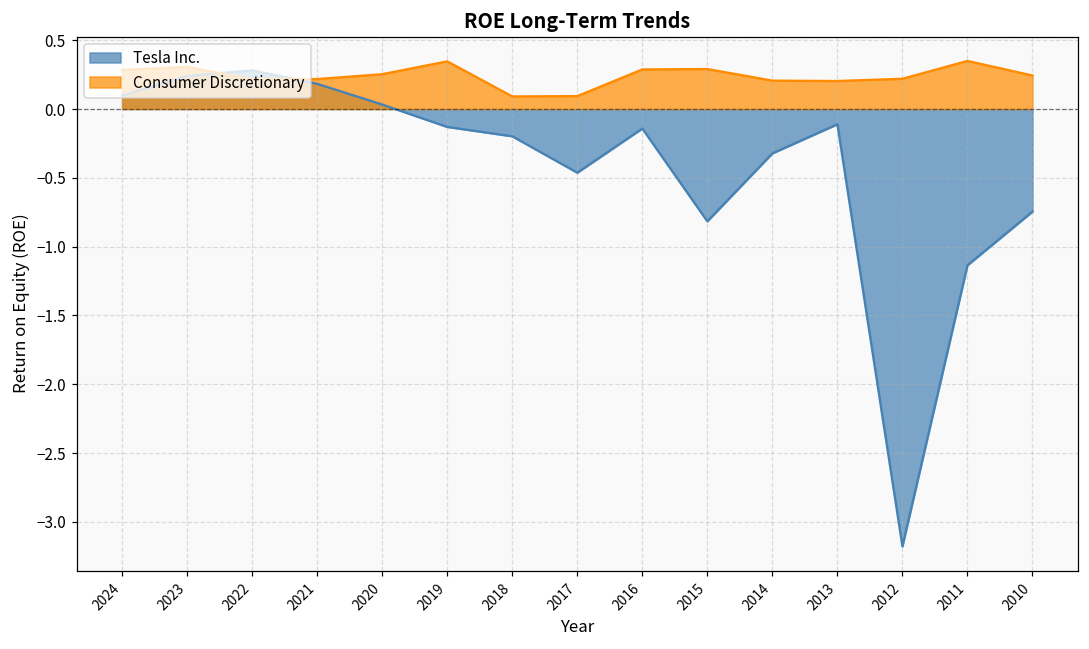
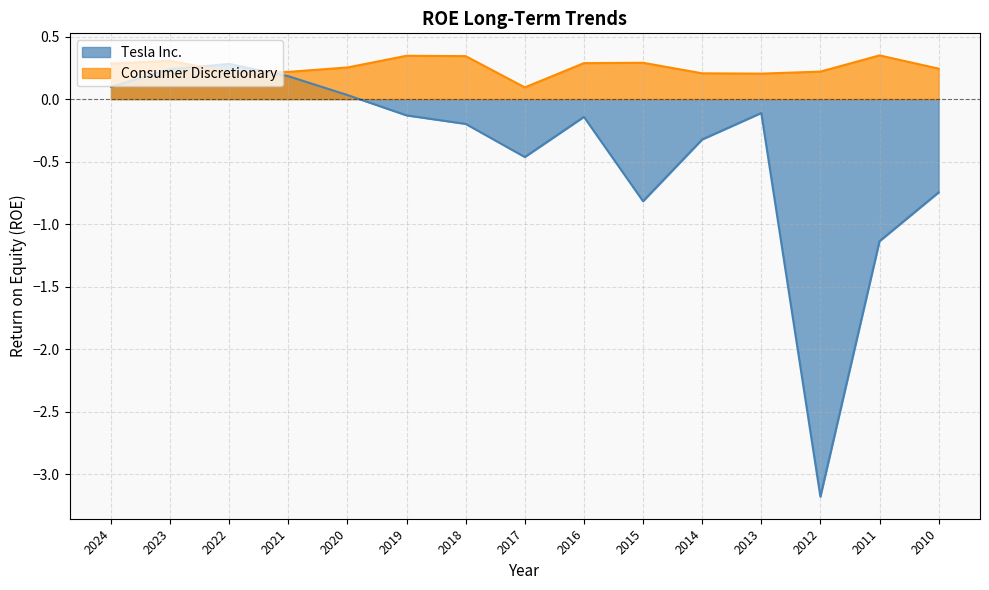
  {
    "Consumer Discretionary": {
      "2021": 0.22,
      "2020": 0.25,
      "2019": 0.35,
-     "2018": 0.09,
+     "2018": 0.34,
      "2017": 0.09,
      "2016": 0.29,
      "2015": 0.29,
      "2014": 0.21,
      "2013": 0.20,
      "2012": 0.22,
      "2011": 0.35,
      "2010": 0.24
    }
  }
